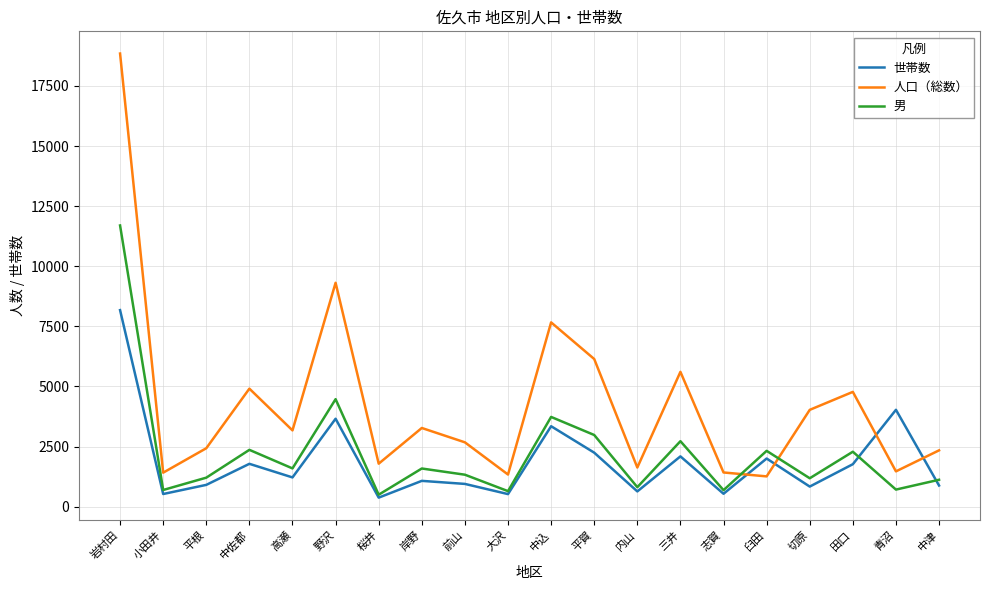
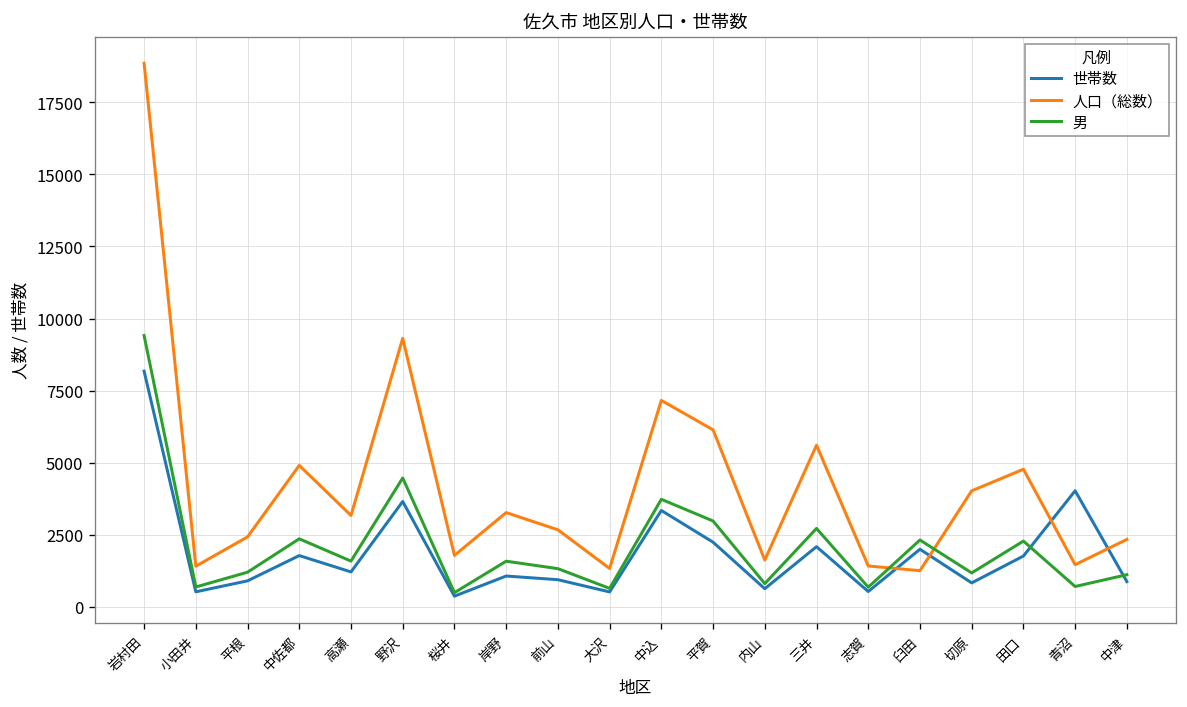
  {
    "世帯数": {
      "岩村田": 8200,
      "小田井": 500,
      "平根": 900,
      "中佐都": 1800,
      "高瀬": 1200,
      "野沢": 3700,
      "桜井": 400,
      "岸野": 1100,
      "前山": 900,
      "大沢": 500,
      "中込": 3300,
      "平賀": 2200,
      "内山": 600,
      "三井": 2100,
      "志賀": 500,
      "臼田": 2000,
      "切原": 800,
      "田口": 1800,
      "青沼": 4000,
      "中津": 900
    },
    "人口（総数）": {
      "岩村田": 18900,
      "小田井": 1400,
      "平根": 2400,
      "中佐都": 4900,
      "高瀬": 3200,
      "野沢": 9300,
      "桜井": 1800,
      "岸野": 3300,
      "前山": 2700,
      "大沢": 1300,
-     "中込": 7700,
+     "中込": 7200,
      "平賀": 6100,
      "内山": 1600,
      "三井": 5600,
      "志賀": 1400,
      "臼田": 1300,
      "切原": 4000,
      "田口": 4800,
      "青沼": 1500,
      "中津": 2300
    },
    "男": {
-     "岩村田": 11700,
+     "岩村田": 9400,
      "小田井": 700,
      "平根": 1200,
      "中佐都": 2400,
      "高瀬": 1600,
      "野沢": 4500,
      "桜井": 500,
      "岸野": 1600,
      "前山": 1300,
      "大沢": 600,
      "中込": 3700,
      "平賀": 3000,
      "内山": 800,
      "三井": 2700,
      "志賀": 700,
      "臼田": 2300,
      "切原": 1200,
      "田口": 2300,
      "青沼": 700,
      "中津": 1100
    }
  }
